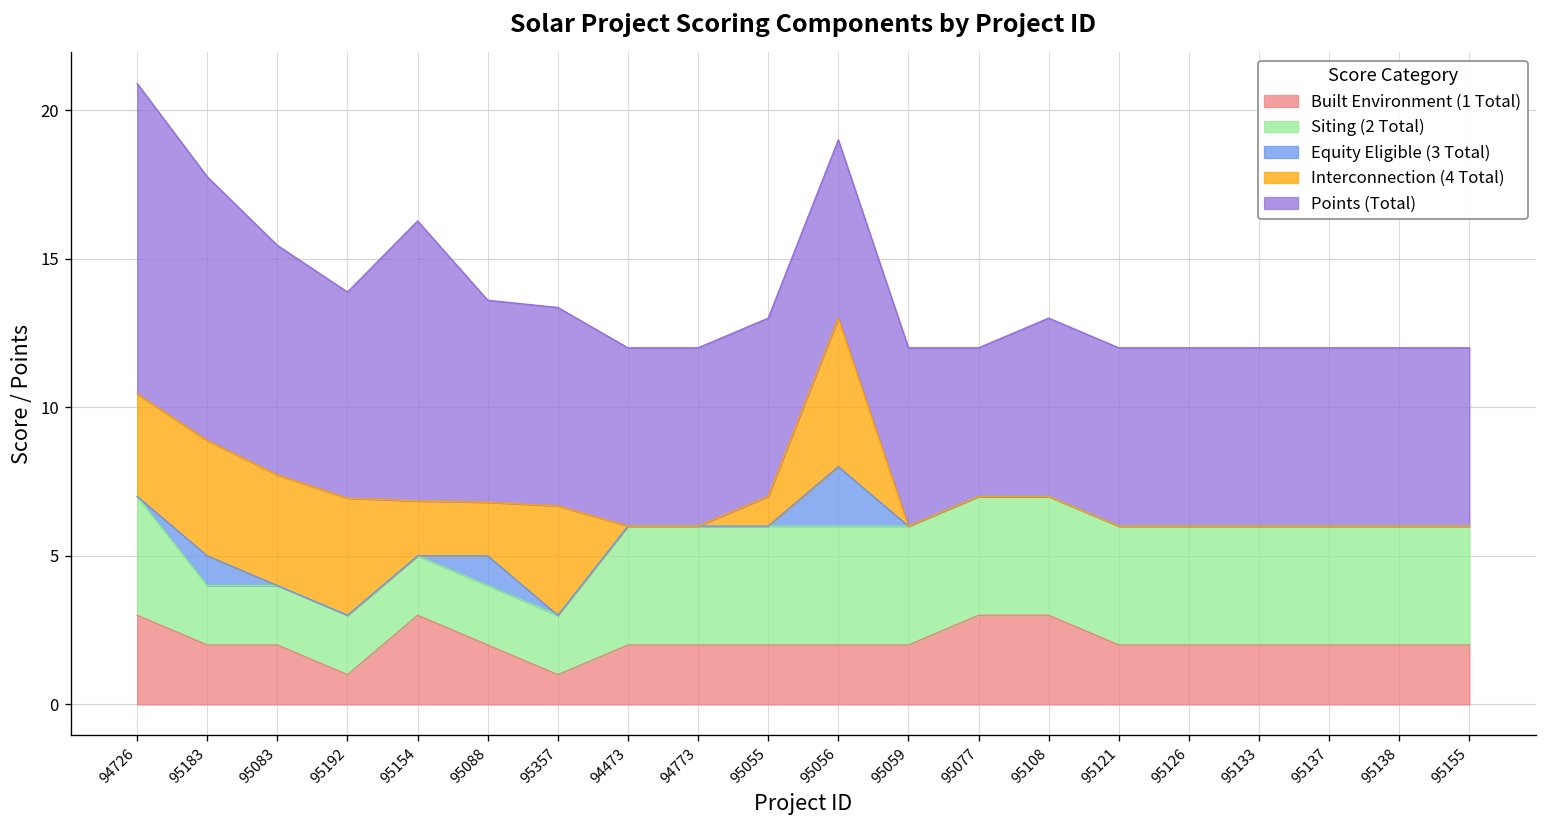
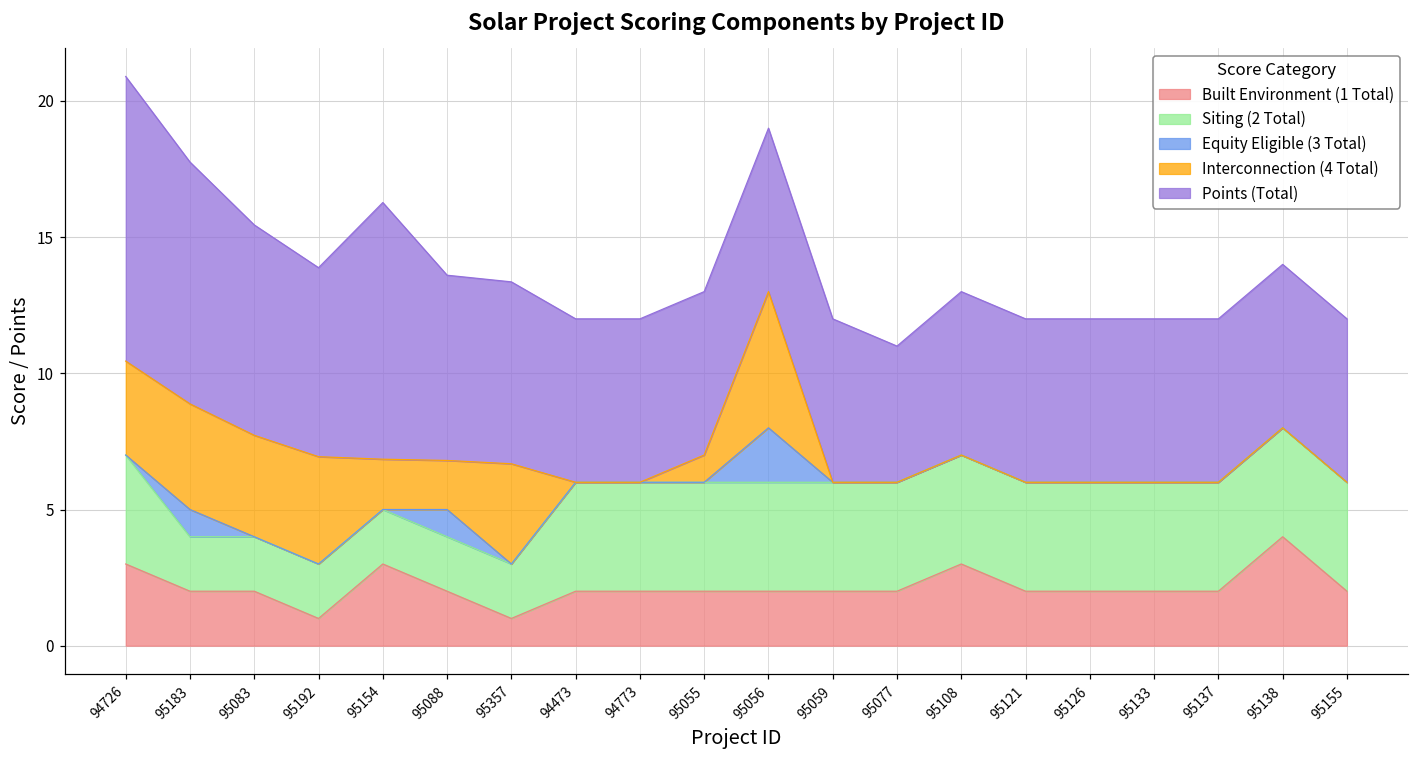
  {
    "Built Environment (1 Total)": {
      "94726": 3,
      "95183": 2,
      "95083": 2,
      "95192": 1,
      "95154": 3,
      "95088": 2,
      "95357": 1,
      "94473": 2,
      "94773": 2,
      "95055": 2,
      "95056": 2,
      "95059": 2,
-     "95077": 3,
+     "95077": 2,
      "95108": 3,
      "95121": 2,
      "95126": 2,
      "95133": 2,
      "95137": 2,
-     "95138": 2,
+     "95138": 4,
      "95155": 2
    },
    "Siting (2 Total)": {
      "95183": 2,
      "95088": 2,
      "95056": 4
    },
    "Equity Eligible (3 Total)": {
      "95183": 1,
      "95088": 1,
      "95056": 2
    },
    "Interconnection (4 Total)": {
      "94726": 3.4,
      "95183": 3.9,
      "95083": 3.7,
      "95192": 4,
      "95154": 1.8,
      "95088": 1.8,
      "95357": 3.7,
      "95055": 1,
      "95056": 5
    },
    "Points (Total)": {
      "94726": 10.4,
      "95183": 8.9,
      "95083": 7.7,
      "95192": 7,
      "95154": 9.4,
      "95088": 6.8,
      "95357": 6.7,
      "94473": 6,
      "94773": 6,
      "95055": 6,
      "95056": 6,
      "95059": 6,
      "95077": 5,
      "95108": 6,
      "95121": 6,
      "95126": 6,
      "95133": 6,
      "95137": 6,
      "95138": 6,
      "95155": 6
    }
  }
